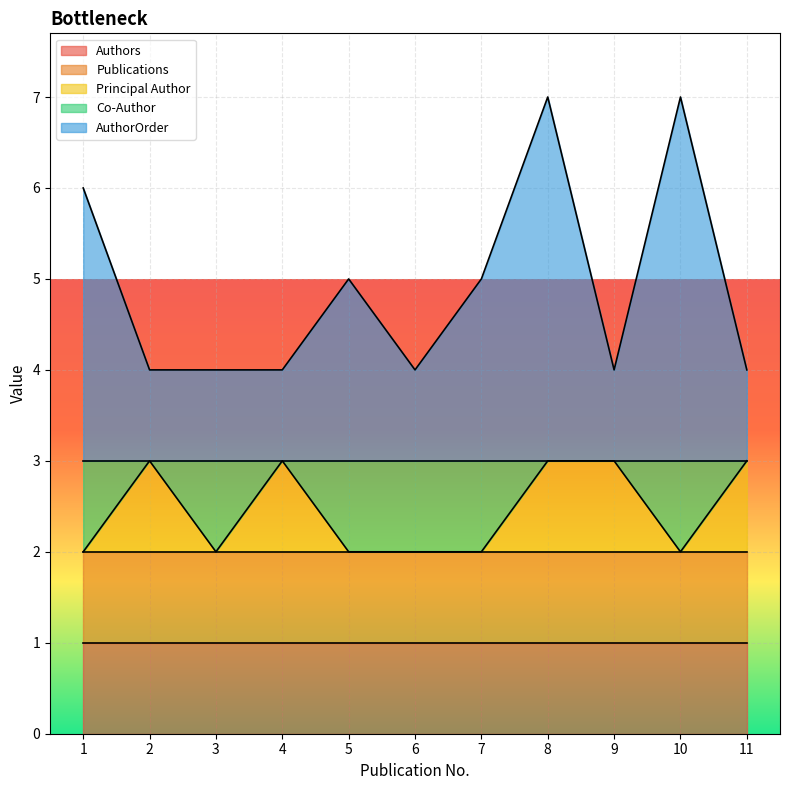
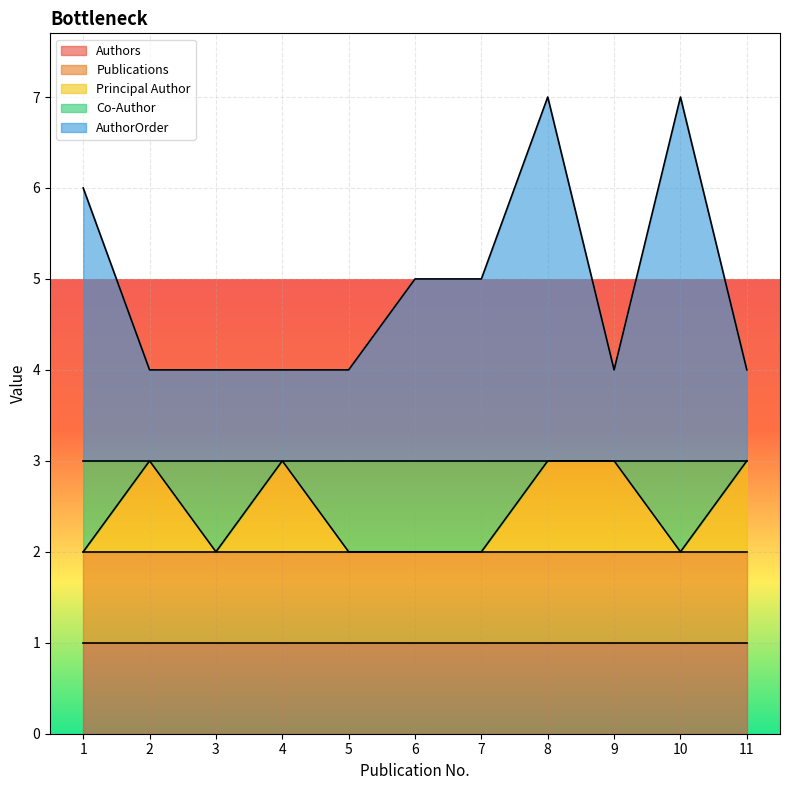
  {
    "Co-Author": {
      "1": 3.0,
      "3": 3.0,
      "5": 3.0,
      "6": 3.0,
      "7": 3.0,
      "10": 3.0
    },
    "AuthorOrder": {
      "1": 6.0,
      "2": 4.0,
      "3": 4.0,
      "4": 4.0,
-     "5": 5.0,
-     "6": 4.0,
+     "5": 4.0,
+     "6": 5.0,
      "7": 5.0,
      "8": 7.0,
      "9": 4.0,
      "10": 7.0,
      "11": 4.0
    }
  }
